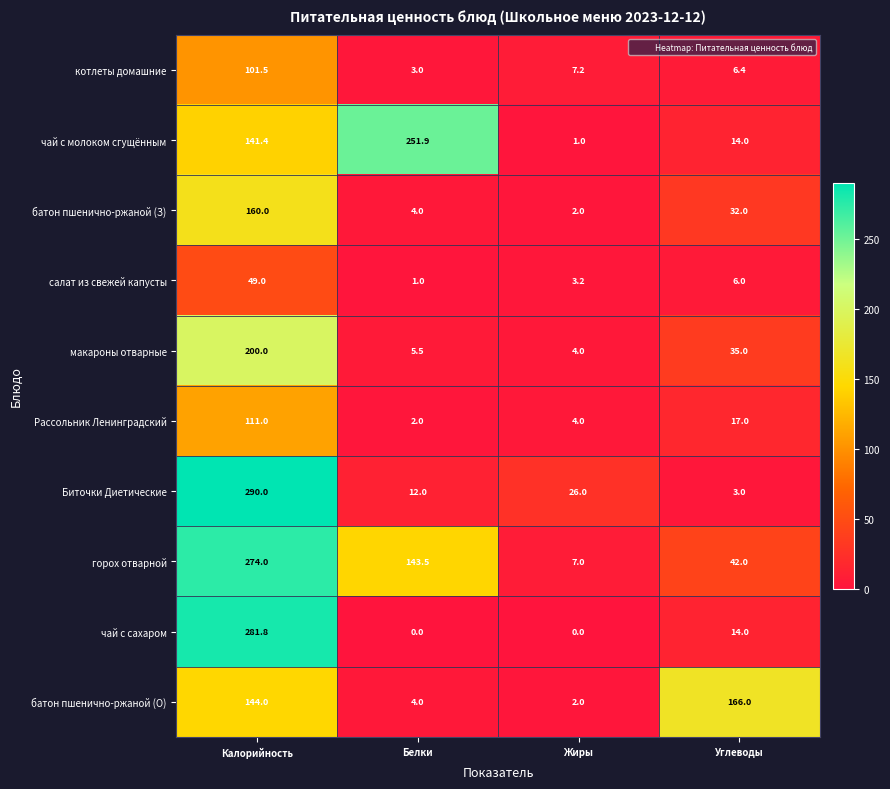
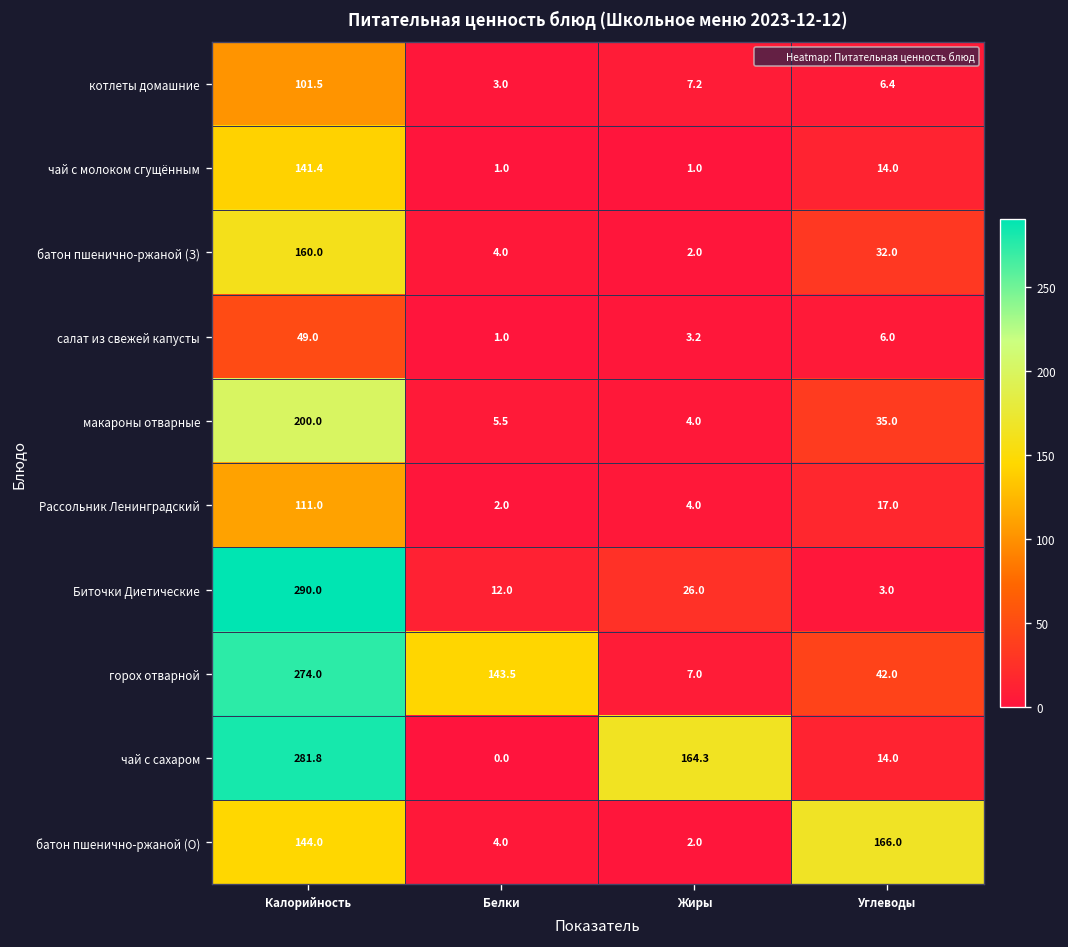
  {
    "котлеты домашние": {
      "Калорийность": 101.5,
      "Белки": 3.0,
      "Жиры": 7.2,
      "Углеводы": 6.4
    },
    "чай с молоком сгущённым": {
      "Калорийность": 141.4,
-     "Белки": 251.9,
+     "Белки": 1.0,
      "Жиры": 1.0,
      "Углеводы": 14.0
    },
    "батон пшенично-ржаной (З)": {
      "Калорийность": 160.0,
      "Белки": 4.0,
      "Жиры": 2.0,
      "Углеводы": 32.0
    },
    "салат из свежей капусты": {
      "Калорийность": 49.0,
      "Белки": 1.0,
      "Жиры": 3.2,
      "Углеводы": 6.0
    },
    "макароны отварные": {
      "Калорийность": 200.0,
      "Белки": 5.5,
      "Жиры": 4.0,
      "Углеводы": 35.0
    },
    "Рассольник Ленинградский": {
      "Калорийность": 111.0,
      "Белки": 2.0,
      "Жиры": 4.0,
      "Углеводы": 17.0
    },
    "Биточки Диетические": {
      "Калорийность": 290.0,
      "Белки": 12.0,
      "Жиры": 26.0,
      "Углеводы": 3.0
    },
    "горох отварной": {
      "Калорийность": 274.0,
      "Белки": 143.5,
      "Жиры": 7.0,
      "Углеводы": 42.0
    },
    "чай с сахаром": {
      "Калорийность": 281.8,
      "Белки": 0.0,
-     "Жиры": 0.0,
+     "Жиры": 164.3,
      "Углеводы": 14.0
    },
    "батон пшенично-ржаной (О)": {
      "Калорийность": 144.0,
      "Белки": 4.0,
      "Жиры": 2.0,
      "Углеводы": 166.0
    }
  }
